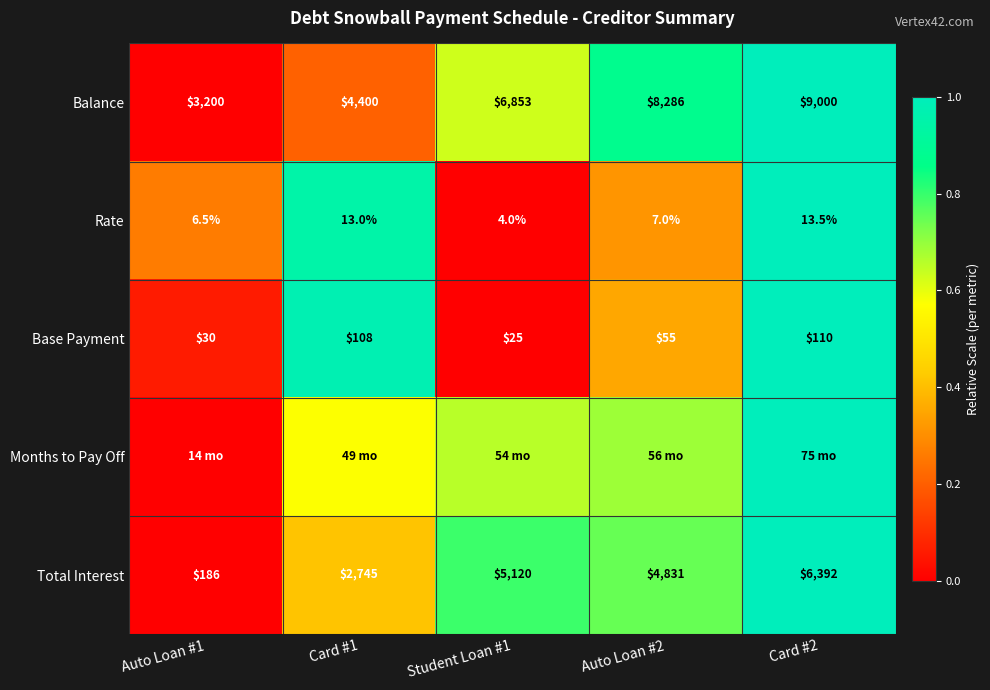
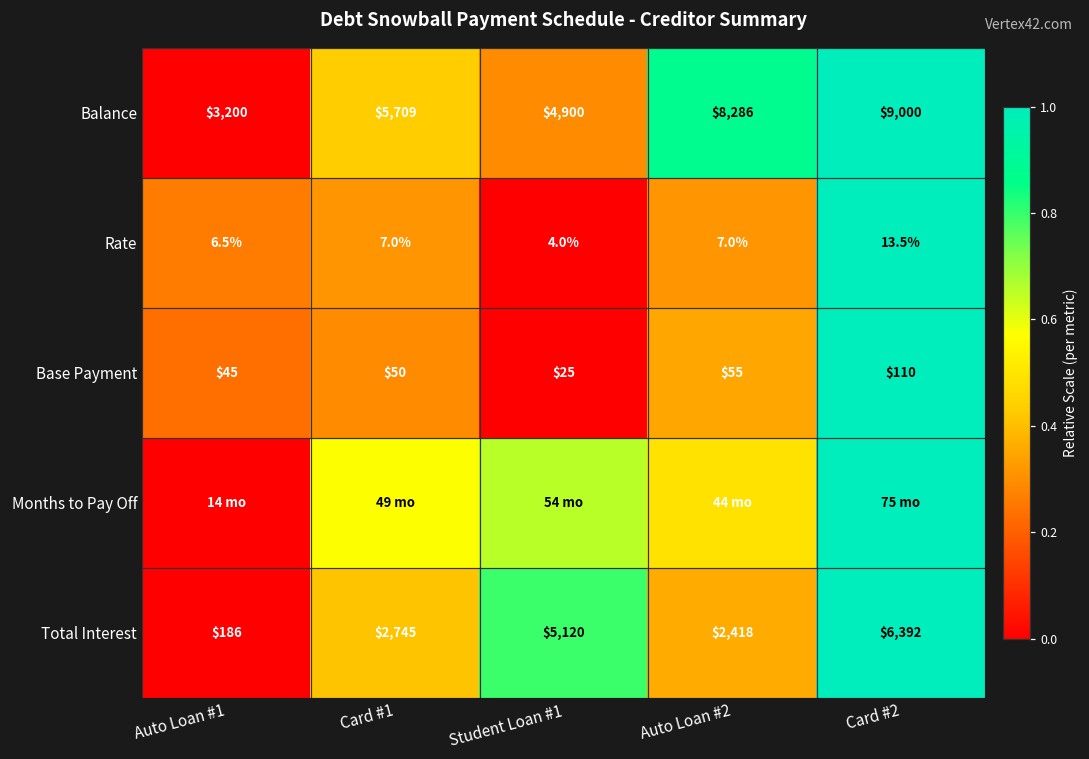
  {
    "Balance": {
      "Auto Loan #1": "$3,200",
-     "Card #1": "$4,400",
-     "Student Loan #1": "$6,853",
+     "Card #1": "$5,709",
+     "Student Loan #1": "$4,900",
      "Auto Loan #2": "$8,286",
      "Card #2": "$9,000"
    },
    "Rate": {
      "Auto Loan #1": "6.5%",
-     "Card #1": "13.0%",
+     "Card #1": "7.0%",
      "Student Loan #1": "4.0%",
      "Auto Loan #2": "7.0%",
      "Card #2": "13.5%"
    },
    "Base Payment": {
-     "Auto Loan #1": "$30",
-     "Card #1": "$108",
+     "Auto Loan #1": "$45",
+     "Card #1": "$50",
      "Student Loan #1": "$25",
      "Auto Loan #2": "$55",
      "Card #2": "$110"
    },
    "Months to Pay Off": {
      "Auto Loan #1": "14",
      "Card #1": "49",
      "Student Loan #1": "54",
-     "Auto Loan #2": "56",
+     "Auto Loan #2": "44",
      "Card #2": "75"
    },
    "Total Interest": {
      "Auto Loan #1": "$186",
      "Card #1": "$2,745",
      "Student Loan #1": "$5,120",
-     "Auto Loan #2": "$4,831",
+     "Auto Loan #2": "$2,418",
      "Card #2": "$6,392"
    }
  }
